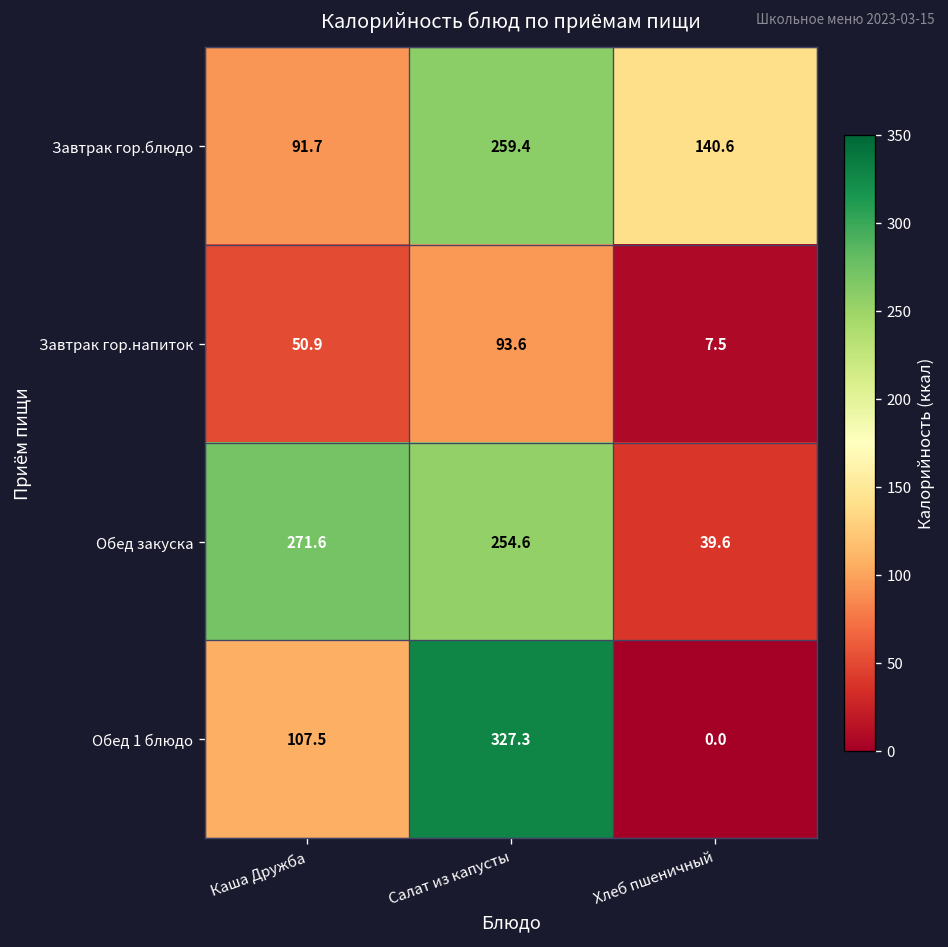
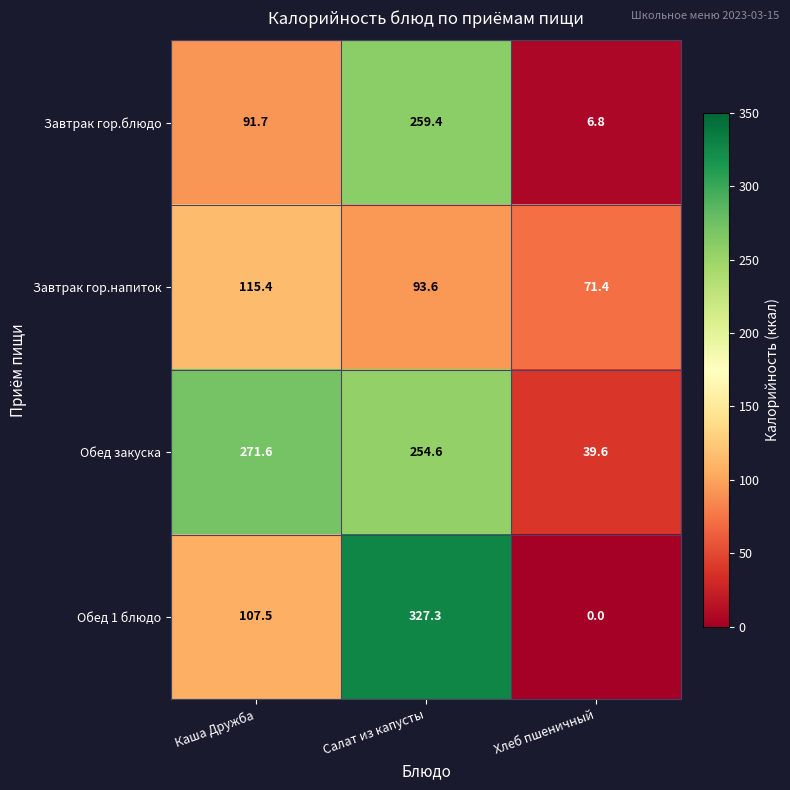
  {
    "Завтрак гор.блюдо": {
      "Каша Дружба": 91.7,
      "Салат из капусты": 259.4,
-     "Хлеб пшеничный": 140.6
+     "Хлеб пшеничный": 6.8
    },
    "Завтрак гор.напиток": {
-     "Каша Дружба": 50.9,
+     "Каша Дружба": 115.4,
      "Салат из капусты": 93.6,
-     "Хлеб пшеничный": 7.5
+     "Хлеб пшеничный": 71.4
    },
    "Обед закуска": {
      "Каша Дружба": 271.6,
      "Салат из капусты": 254.6,
      "Хлеб пшеничный": 39.6
    },
    "Обед 1 блюдо": {
      "Каша Дружба": 107.5,
      "Салат из капусты": 327.3,
      "Хлеб пшеничный": 0.0
    }
  }
